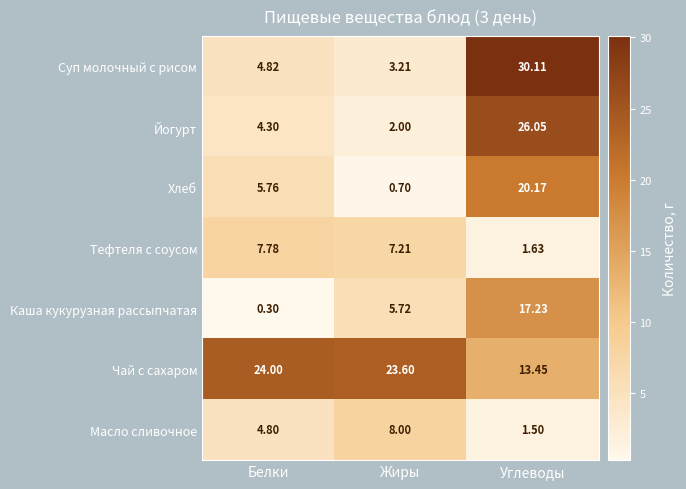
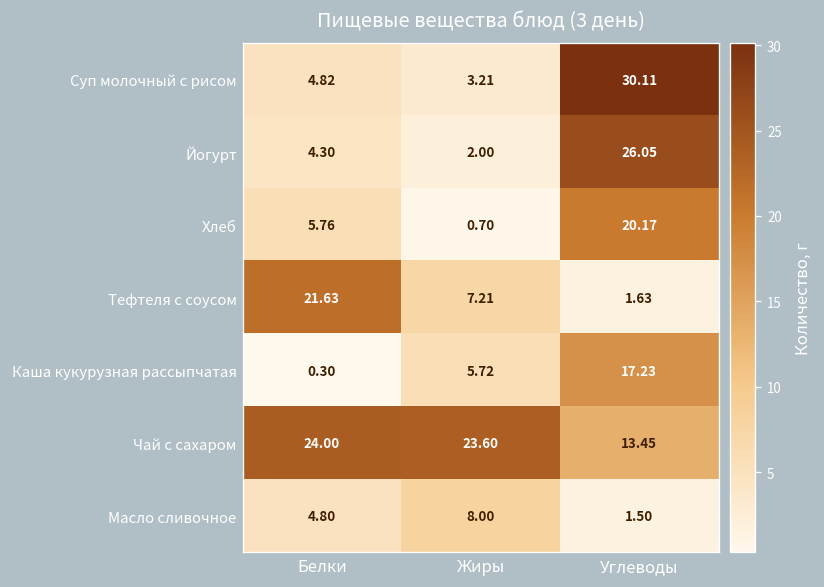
  {
    "Суп молочный с рисом": {
      "Белки": 4.82,
      "Жиры": 3.21,
      "Углеводы": 30.11
    },
    "Йогурт": {
      "Белки": 4.30,
      "Жиры": 2.00,
      "Углеводы": 26.05
    },
    "Хлеб": {
      "Белки": 5.76,
      "Жиры": 0.70,
      "Углеводы": 20.17
    },
    "Тефтеля с соусом": {
-     "Белки": 7.78,
+     "Белки": 21.63,
      "Жиры": 7.21,
      "Углеводы": 1.63
    },
    "Каша кукурузная рассыпчатая": {
      "Белки": 0.30,
      "Жиры": 5.72,
      "Углеводы": 17.23
    },
    "Чай с сахаром": {
      "Белки": 24.00,
      "Жиры": 23.60,
      "Углеводы": 13.45
    },
    "Масло сливочное": {
      "Белки": 4.80,
      "Жиры": 8.00,
      "Углеводы": 1.50
    }
  }
